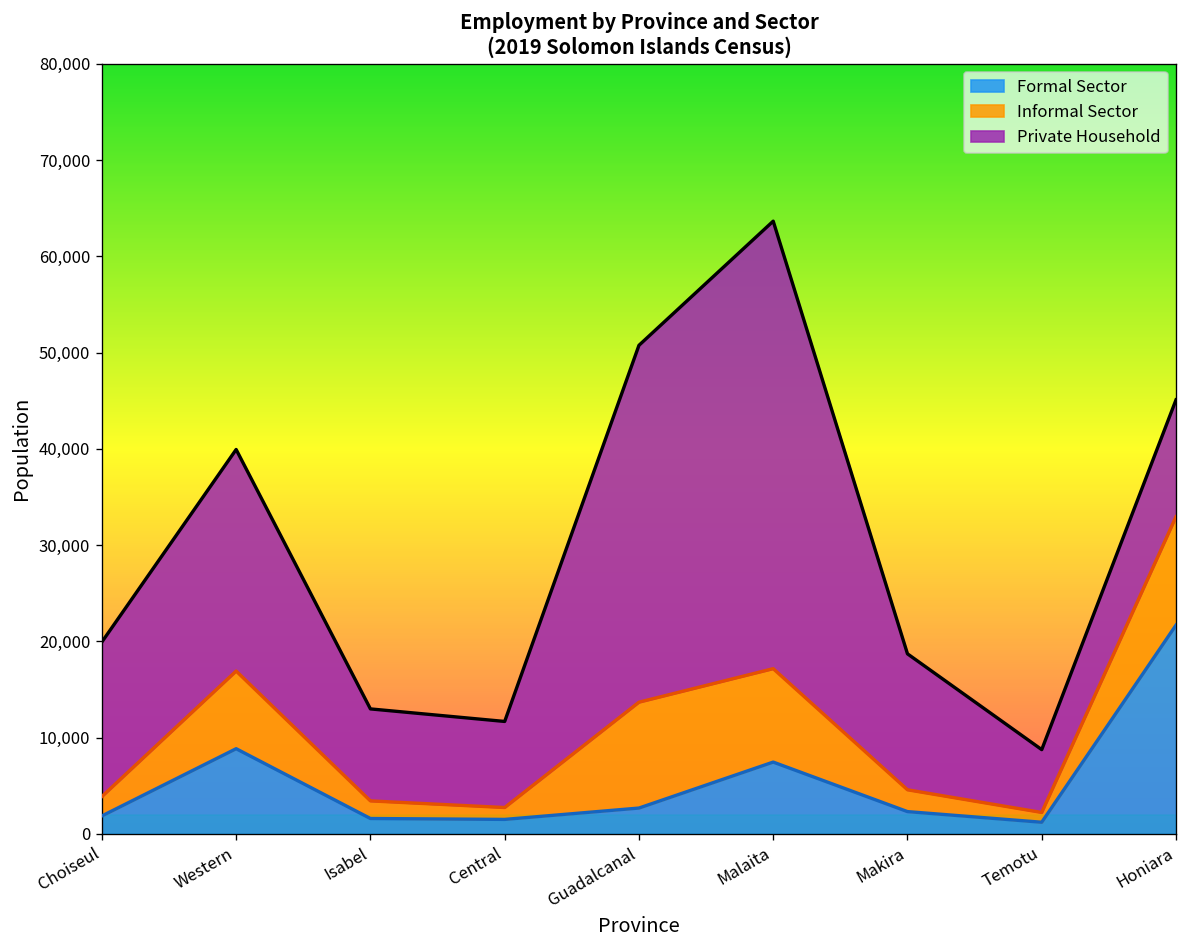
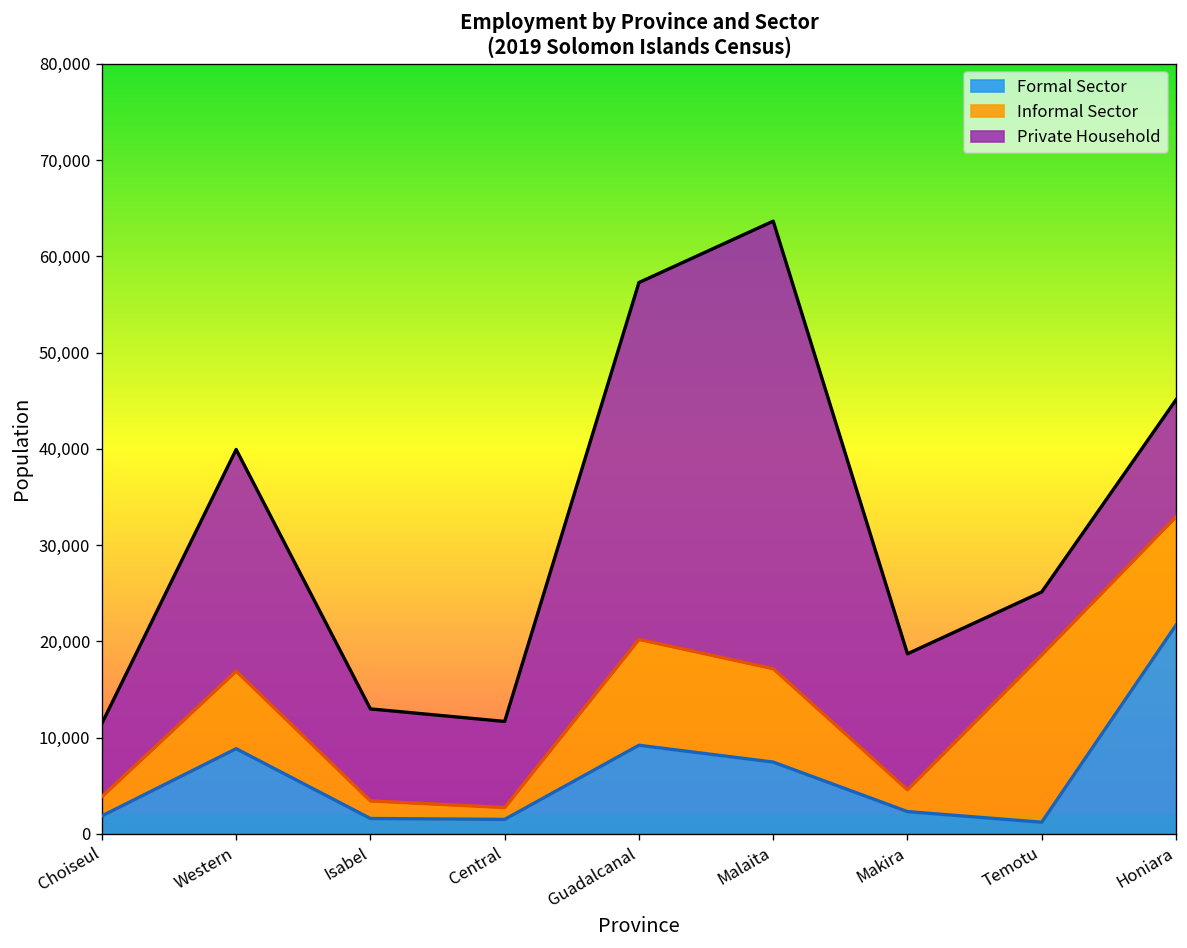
  {
    "Formal Sector": {
      "Choiseul": "2,000",
      "Western": "9,000",
      "Isabel": "2,000",
      "Central": "2,000",
-     "Guadalcanal": "3,000",
+     "Guadalcanal": "9,000",
      "Malaita": "7,000",
      "Makira": "2,000",
      "Temotu": "1,000",
      "Honiara": "22,000"
    },
    "Informal Sector": {
      "Choiseul": "2,000",
      "Western": "8,000",
      "Isabel": "2,000",
      "Central": "1,000",
      "Guadalcanal": "11,000",
      "Malaita": "10,000",
      "Makira": "2,000",
-     "Temotu": "1,000",
+     "Temotu": "17,000",
      "Honiara": "11,000"
    },
    "Private Household": {
-     "Choiseul": "16,000",
+     "Choiseul": "8,000",
      "Western": "23,000",
      "Isabel": "10,000",
      "Central": "9,000",
      "Guadalcanal": "37,000",
      "Malaita": "46,000",
      "Makira": "14,000",
      "Temotu": "7,000",
      "Honiara": "12,000"
    }
  }
